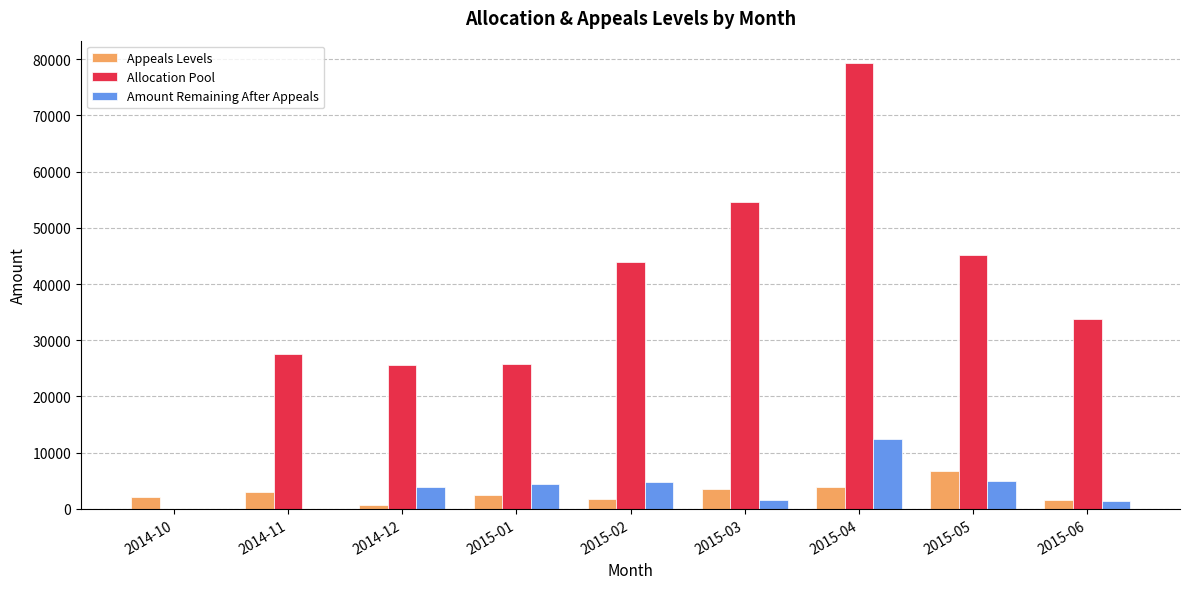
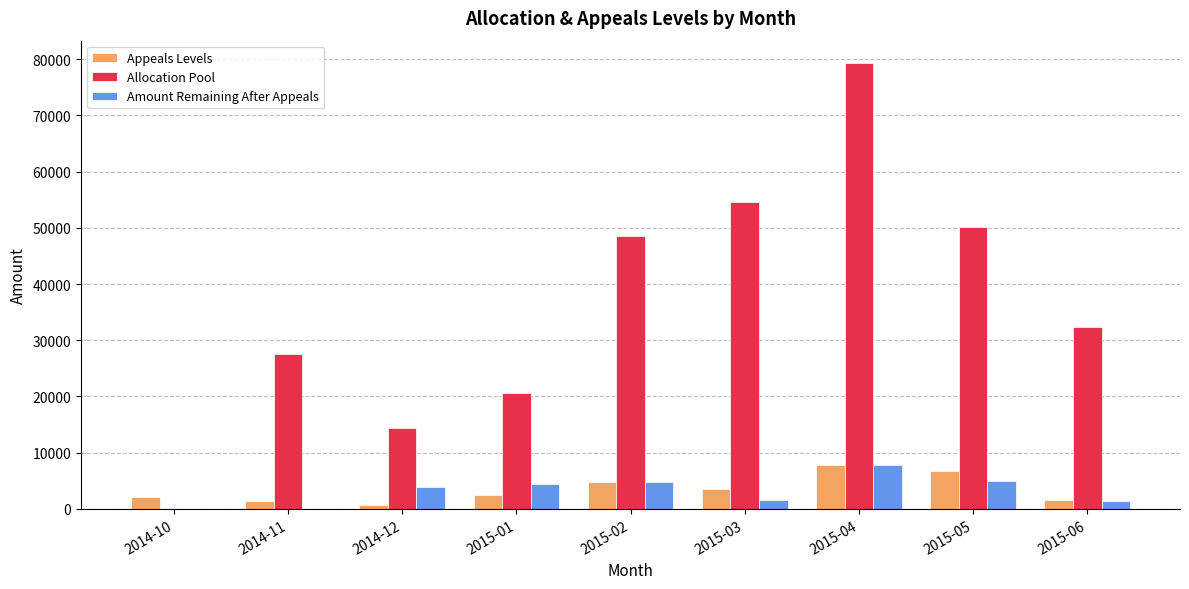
  {
    "Appeals Levels": {
      "2014-10": 2000,
-     "2014-11": 3000,
+     "2014-11": 1000,
      "2014-12": 1000,
      "2015-01": 3000,
-     "2015-02": 2000,
+     "2015-02": 5000,
      "2015-03": 4000,
-     "2015-04": 4000,
+     "2015-04": 8000,
      "2015-05": 7000,
      "2015-06": 2000
    },
    "Allocation Pool": {
      "2014-10": 0,
      "2014-11": 28000,
-     "2014-12": 26000,
-     "2015-01": 26000,
-     "2015-02": 44000,
+     "2014-12": 14000,
+     "2015-01": 21000,
+     "2015-02": 48000,
      "2015-03": 55000,
      "2015-04": 79000,
-     "2015-05": 45000,
-     "2015-06": 34000
+     "2015-05": 50000,
+     "2015-06": 32000
    },
    "Amount Remaining After Appeals": {
      "2014-10": 0,
      "2014-11": 0,
      "2014-12": 4000,
      "2015-01": 4000,
      "2015-02": 5000,
      "2015-03": 2000,
-     "2015-04": 12000,
+     "2015-04": 8000,
      "2015-05": 5000,
      "2015-06": 1000
    }
  }
